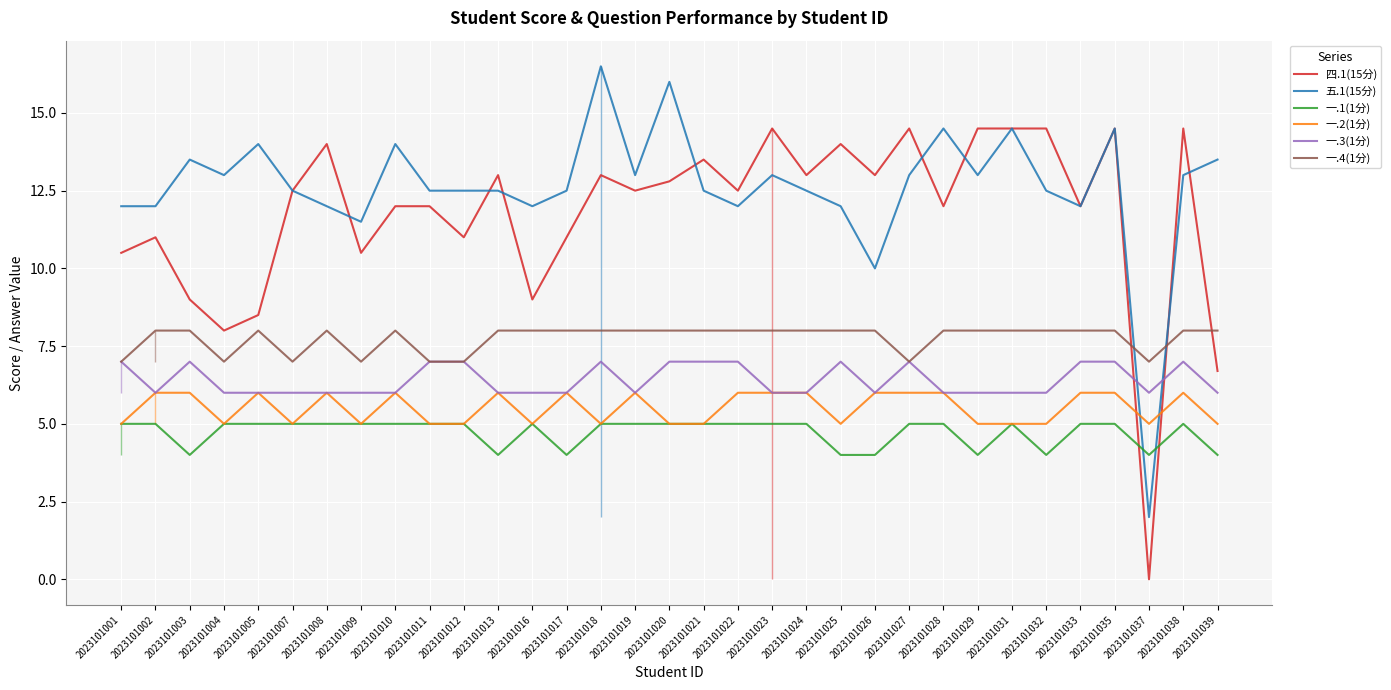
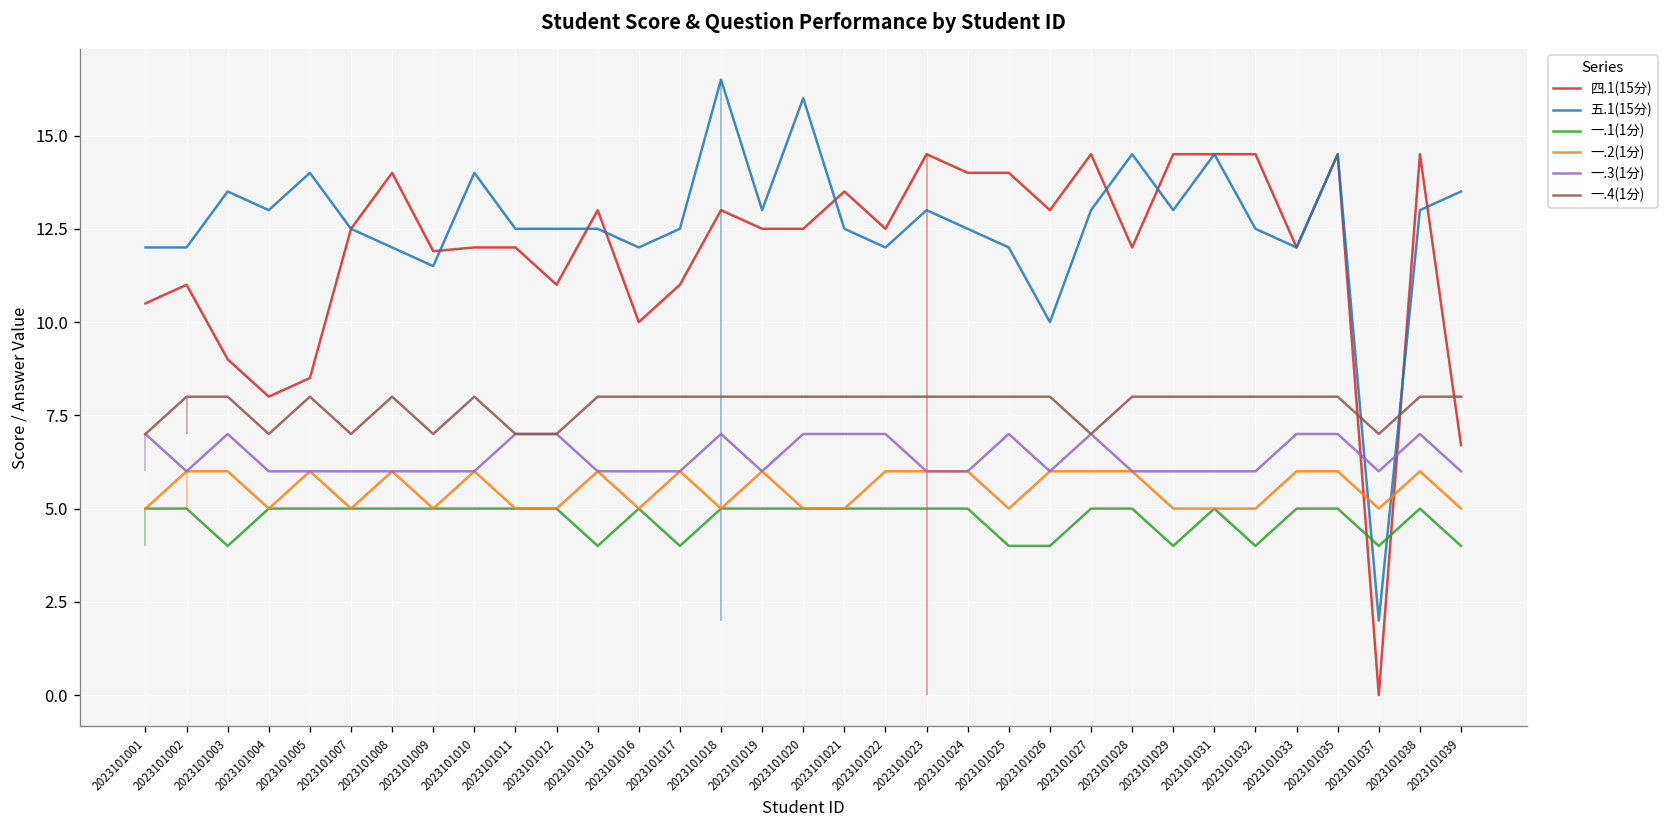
  {
    "四.1(15分)": {
      "2023101001": 10.5,
      "2023101002": 11.0,
      "2023101003": 9.0,
      "2023101004": 8.0,
      "2023101005": 8.5,
      "2023101008": 14.0,
-     "2023101009": 10.5,
+     "2023101009": 11.9,
      "2023101010": 12.0,
      "2023101011": 12.0,
      "2023101012": 11.0,
      "2023101013": 13.0,
-     "2023101016": 9,
+     "2023101016": 10,
      "2023101017": 11.0,
      "2023101018": 13.0,
      "2023101019": 12.5,
-     "2023101020": 12.8,
+     "2023101020": 12.5,
      "2023101021": 13.5,
      "2023101022": 12.5,
      "2023101023": 14.5,
-     "2023101024": 13,
+     "2023101024": 14,
      "2023101025": 14.0,
      "2023101026": 13.0,
      "2023101027": 14.5,
      "2023101028": 12.0,
      "2023101029": 14.5,
      "2023101032": 14.5,
      "2023101037": 0.0,
      "2023101038": 14.5,
      "2023101039": 6.7
    },
    "五.1(15分)": {
      "2023101001": 12.0,
      "2023101002": 12.0,
      "2023101003": 13.5,
      "2023101004": 13.0,
      "2023101005": 14.0,
      "2023101008": 12.0,
      "2023101009": 11.5,
      "2023101010": 14.0,
      "2023101011": 12.5,
      "2023101012": 12.5,
      "2023101013": 12.5,
      "2023101016": 12.0,
      "2023101017": 12.5,
      "2023101018": 16.5,
      "2023101019": 13.0,
      "2023101020": 16.0,
      "2023101021": 12.5,
      "2023101022": 12.0,
      "2023101023": 13.0,
      "2023101024": 12.5,
      "2023101025": 12.0,
      "2023101026": 10.0,
      "2023101027": 13.0,
      "2023101028": 14.5,
      "2023101029": 13.0,
      "2023101032": 12.5,
      "2023101037": 2.0,
      "2023101038": 13.0,
      "2023101039": 13.5
    },
    "一.1(1分)": {
      "2023101002": 5.0,
      "2023101003": 4.0,
      "2023101005": 5.0,
      "2023101008": 5.0,
      "2023101010": 5.0,
      "2023101013": 4.0,
      "2023101017": 4.0,
      "2023101019": 5.0,
      "2023101022": 5.0,
      "2023101023": 5.0,
      "2023101024": 5.0,
      "2023101025": 4.0,
      "2023101026": 4.0,
      "2023101027": 5.0,
      "2023101028": 5.0,
      "2023101029": 4.0,
      "2023101032": 4.0,
      "2023101033": 5.0,
      "2023101035": 5.0,
      "2023101037": 4.0,
      "2023101038": 5.0,
      "2023101039": 4.0
    },
    "一.2(1分)": {
      "2023101003": 6.0,
      "2023101022": 6.0,
      "2023101025": 5.0,
      "2023101027": 6.0,
      "2023101029": 5.0,
      "2023101032": 5.0,
      "2023101033": 6.0,
      "2023101035": 6.0,
      "2023101037": 5.0,
      "2023101038": 6.0,
      "2023101039": 5.0
    },
    "一.3(1分)": {
      "2023101003": 7.0,
      "2023101004": 6.0,
      "2023101007": 6.0,
      "2023101009": 6.0,
      "2023101016": 6.0,
      "2023101018": 7.0,
      "2023101020": 7.0,
      "2023101021": 7.0,
      "2023101022": 7.0,
      "2023101025": 7.0,
      "2023101029": 6.0,
      "2023101031": 6.0,
      "2023101032": 6.0,
      "2023101033": 7.0,
      "2023101035": 7.0,
      "2023101037": 6.0,
      "2023101038": 7.0,
      "2023101039": 6.0
    },
    "一.4(1分)": {
      "2023101002": 8.0,
      "2023101003": 8.0,
      "2023101004": 7.0,
      "2023101005": 8.0,
      "2023101007": 7.0,
      "2023101008": 8.0,
      "2023101009": 7.0,
      "2023101010": 8.0,
      "2023101013": 8.0,
      "2023101016": 8.0,
      "2023101017": 8.0,
      "2023101018": 8.0,
      "2023101019": 8.0,
      "2023101020": 8.0,
      "2023101021": 8.0,
      "2023101022": 8.0,
      "2023101023": 8.0,
      "2023101024": 8.0,
      "2023101025": 8.0,
      "2023101026": 8.0,
      "2023101028": 8.0,
      "2023101029": 8.0,
      "2023101031": 8.0,
      "2023101032": 8.0,
      "2023101033": 8.0,
      "2023101035": 8.0,
      "2023101037": 7.0,
      "2023101038": 8.0,
      "2023101039": 8.0
    }
  }
